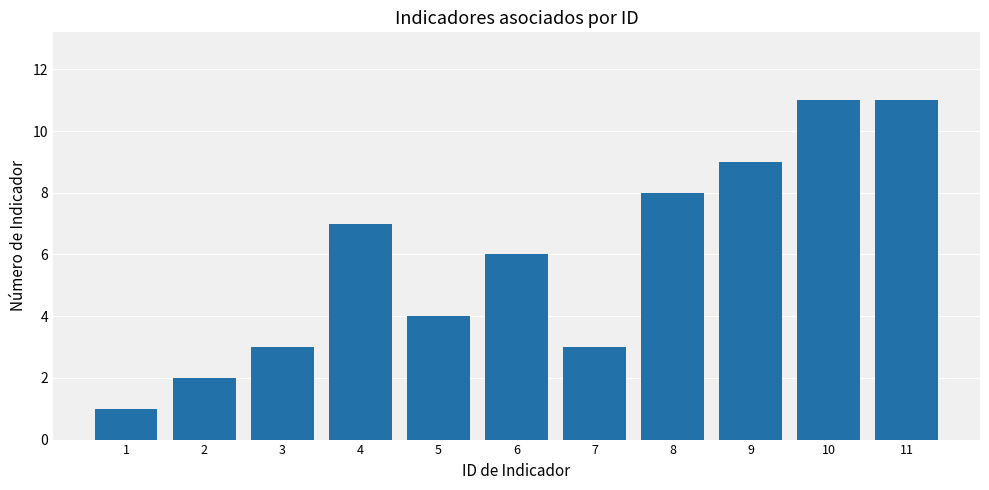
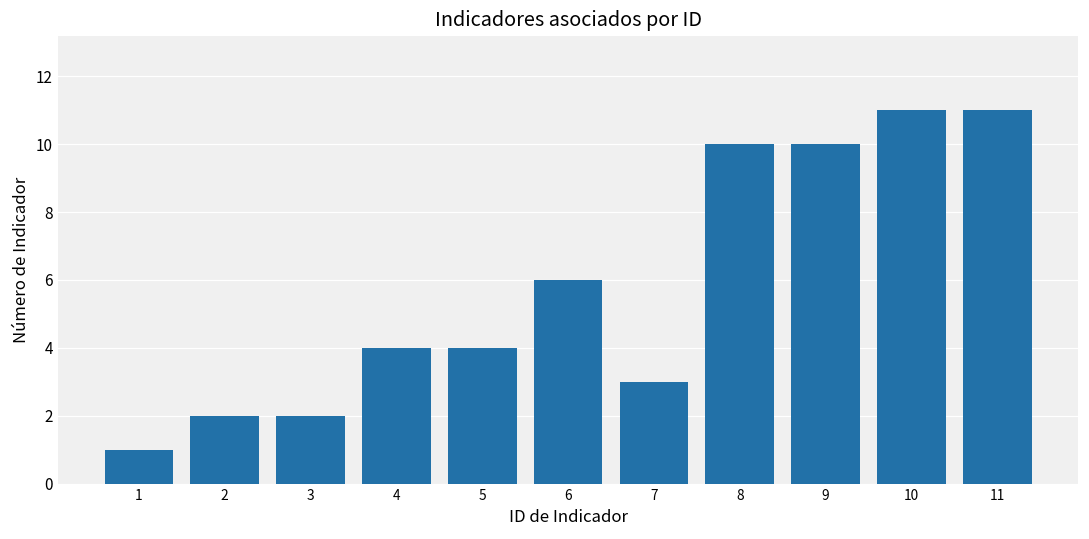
  {
    "1": 1,
    "2": 2,
-   "3": 3,
-   "4": 7,
+   "3": 2,
+   "4": 4,
    "5": 4,
    "6": 6,
    "7": 3,
-   "8": 8,
-   "9": 9,
+   "8": 10,
+   "9": 10,
    "10": 11,
    "11": 11
  }
